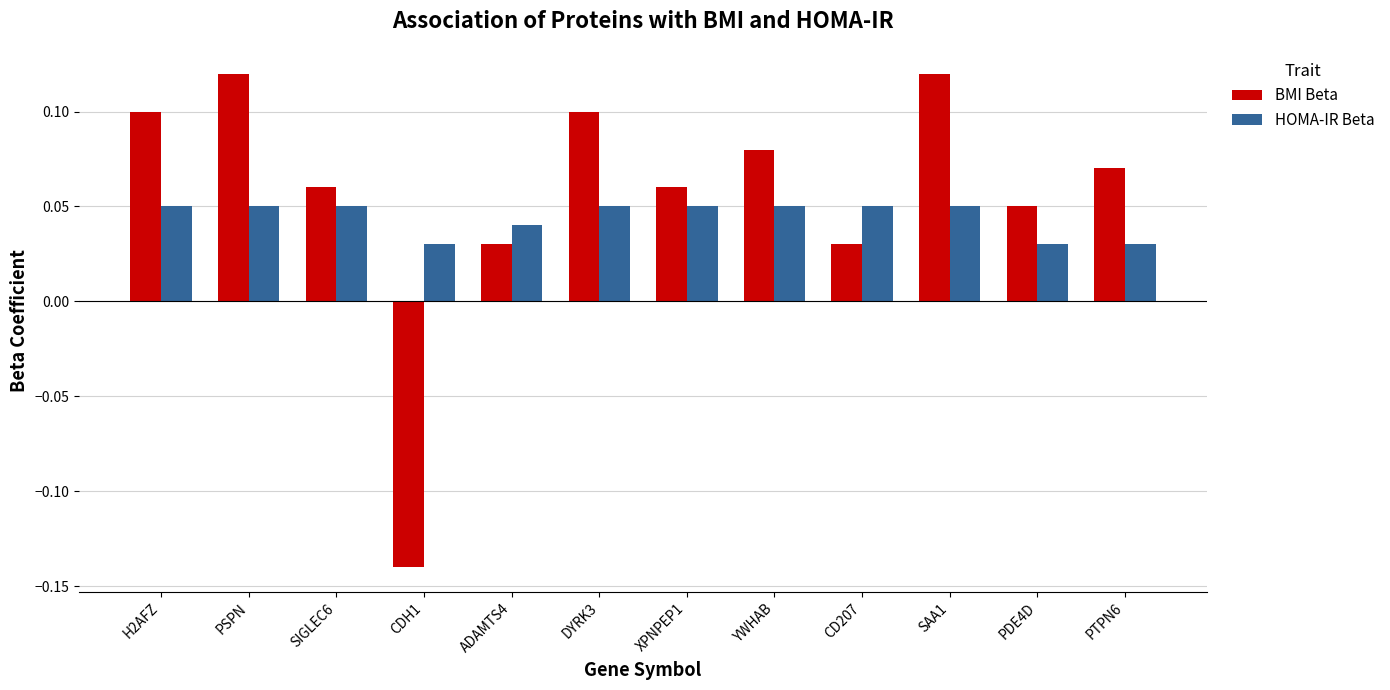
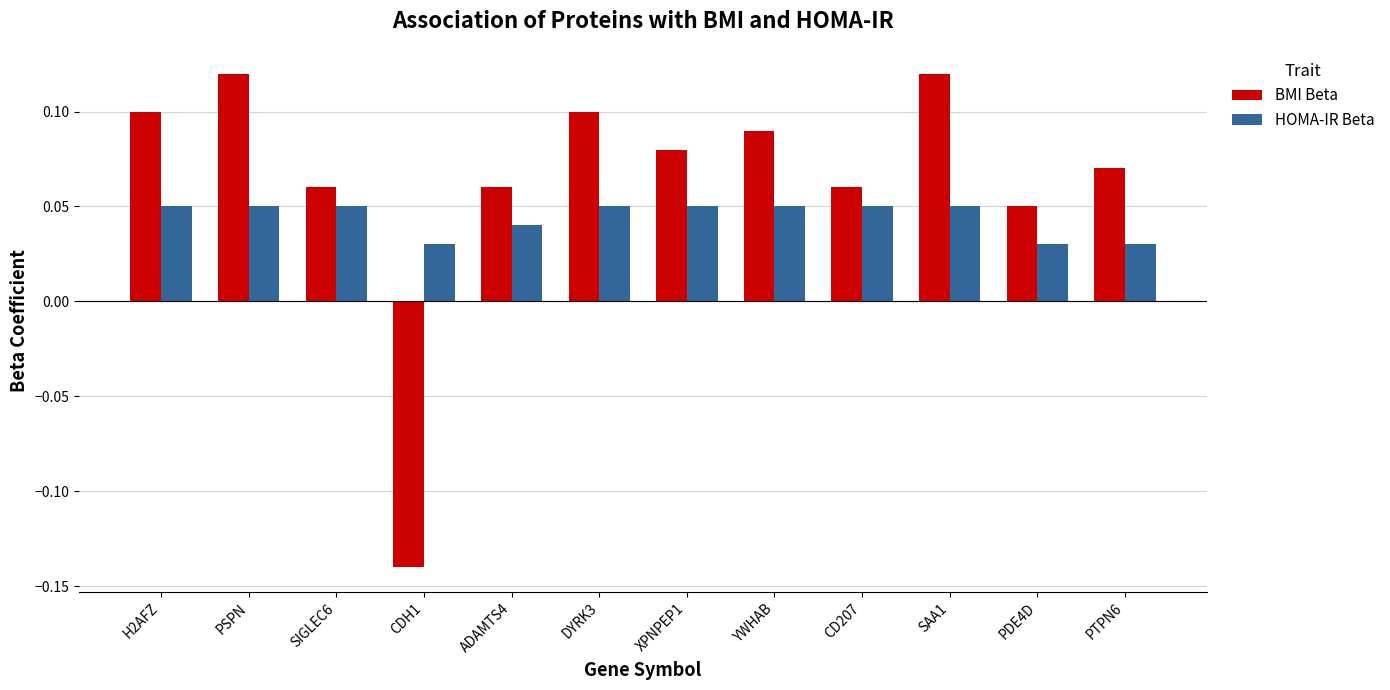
  {
    "BMI Beta": {
      "H2AFZ": 0.10,
      "PSPN": 0.12,
      "SIGLEC6": 0.06,
      "CDH1": -0.14,
-     "ADAMTS4": 0.03,
+     "ADAMTS4": 0.06,
      "DYRK3": 0.10,
-     "XPNPEP1": 0.06,
-     "YWHAB": 0.08,
-     "CD207": 0.03,
+     "XPNPEP1": 0.08,
+     "YWHAB": 0.09,
+     "CD207": 0.06,
      "SAA1": 0.12,
      "PDE4D": 0.05,
      "PTPN6": 0.07
    },
    "HOMA-IR Beta": {
      "H2AFZ": 0.05,
      "PSPN": 0.05,
      "SIGLEC6": 0.05,
      "CDH1": 0.03,
      "ADAMTS4": 0.04,
      "DYRK3": 0.05,
      "XPNPEP1": 0.05,
      "YWHAB": 0.05,
      "CD207": 0.05,
      "SAA1": 0.05,
      "PDE4D": 0.03,
      "PTPN6": 0.03
    }
  }
